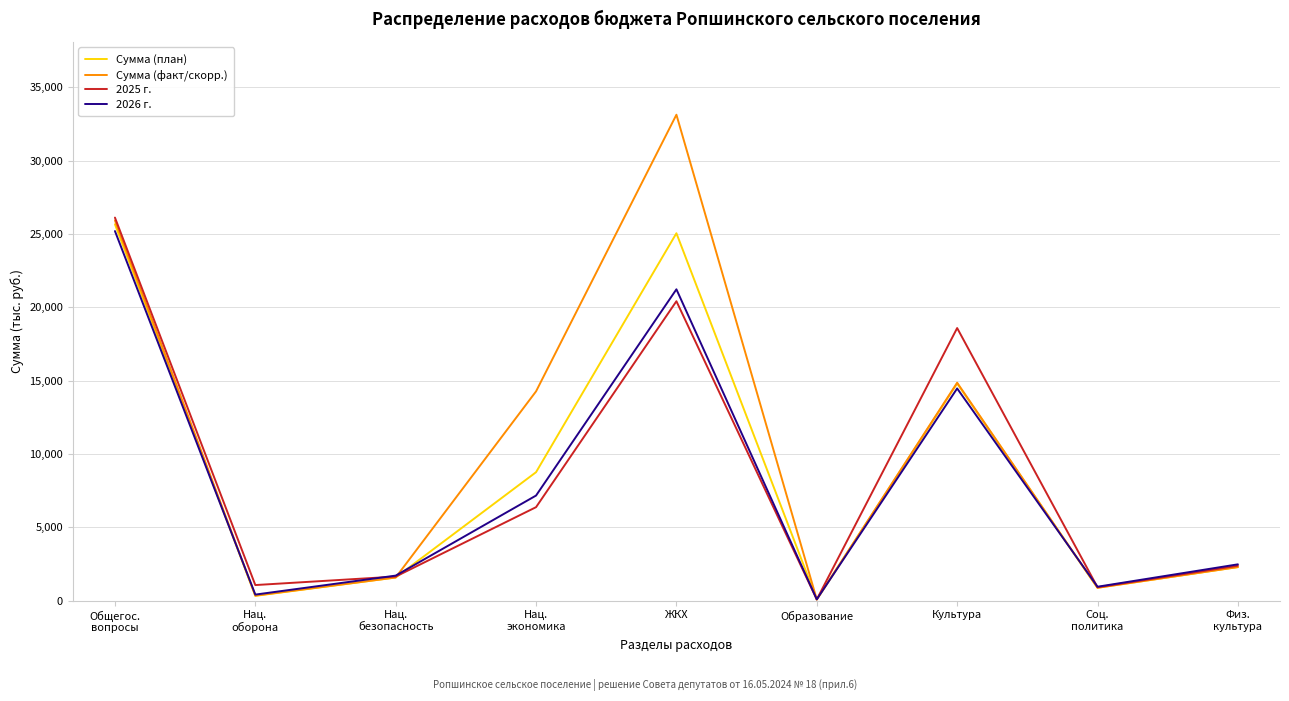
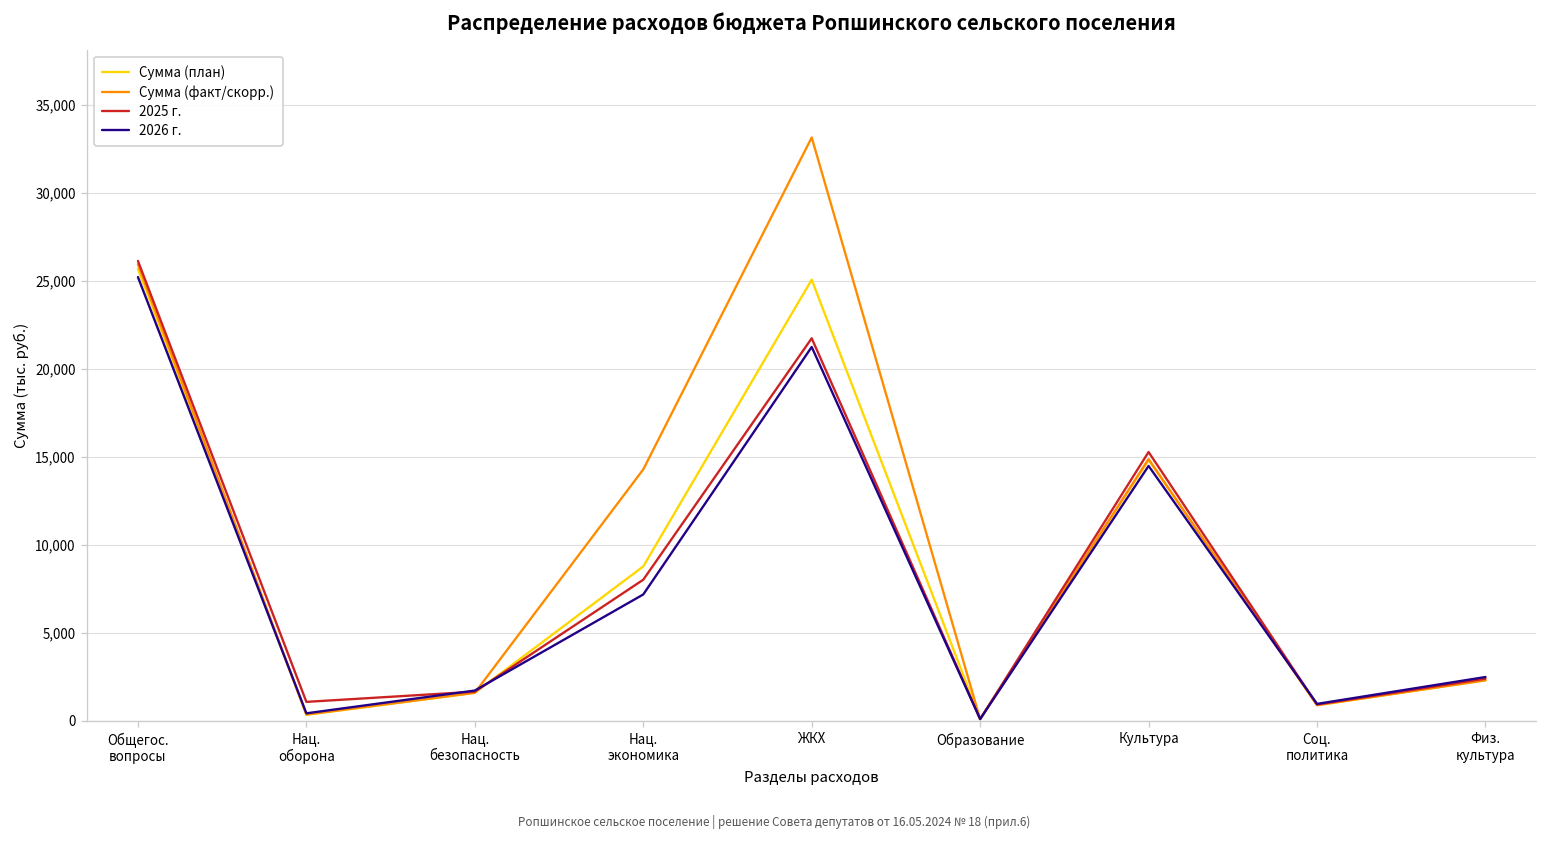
  {
    "Сумма (план)": {
      "Общегос. вопросы": "25,700",
      "Нац. экономика": "8,800",
      "ЖКХ": "25,100"
    },
    "Сумма (факт/скорр.)": {
      "Общегос. вопросы": "25,900",
      "Нац. экономика": "14,300",
      "ЖКХ": "33,100"
    },
    "2025 г.": {
      "Общегос. вопросы": "26,100",
      "Нац. оборона": "1,100",
-     "Нац. экономика": "6,400",
-     "ЖКХ": "20,400",
-     "Культура": "18,600"
+     "Нац. экономика": "8,000",
+     "ЖКХ": "21,700",
+     "Культура": "15,300"
    },
    "2026 г.": {
      "Общегос. вопросы": "25,200",
      "Нац. экономика": "7,200",
      "ЖКХ": "21,200",
      "Культура": "14,500"
    }
  }
